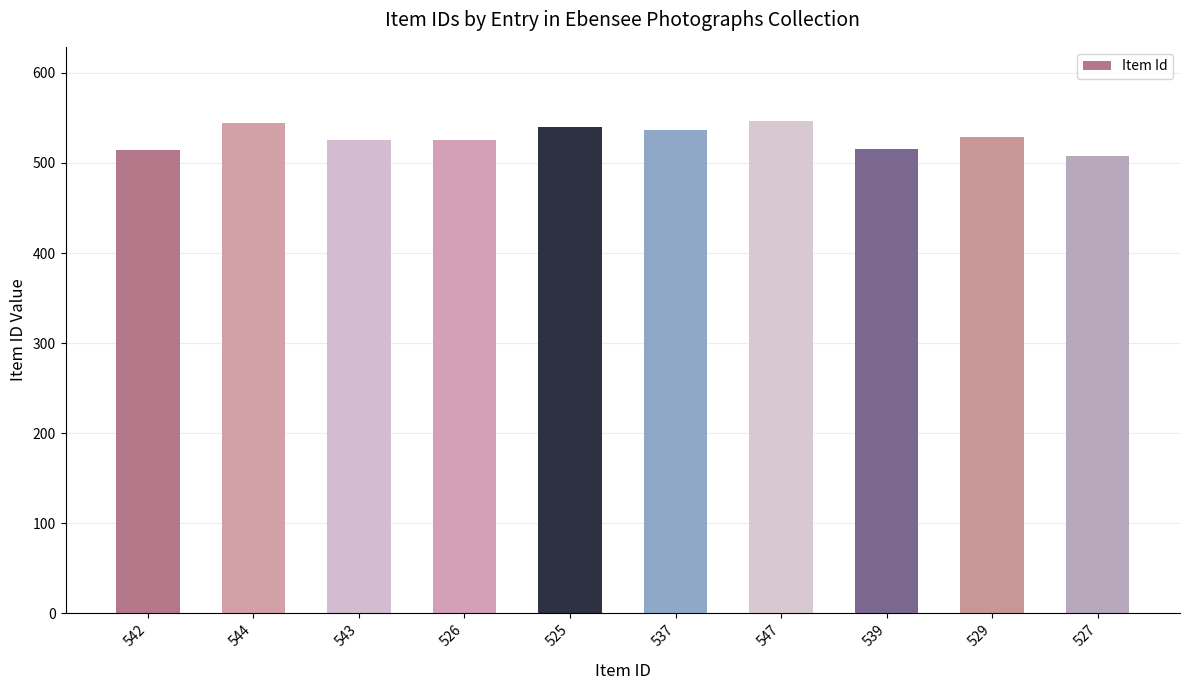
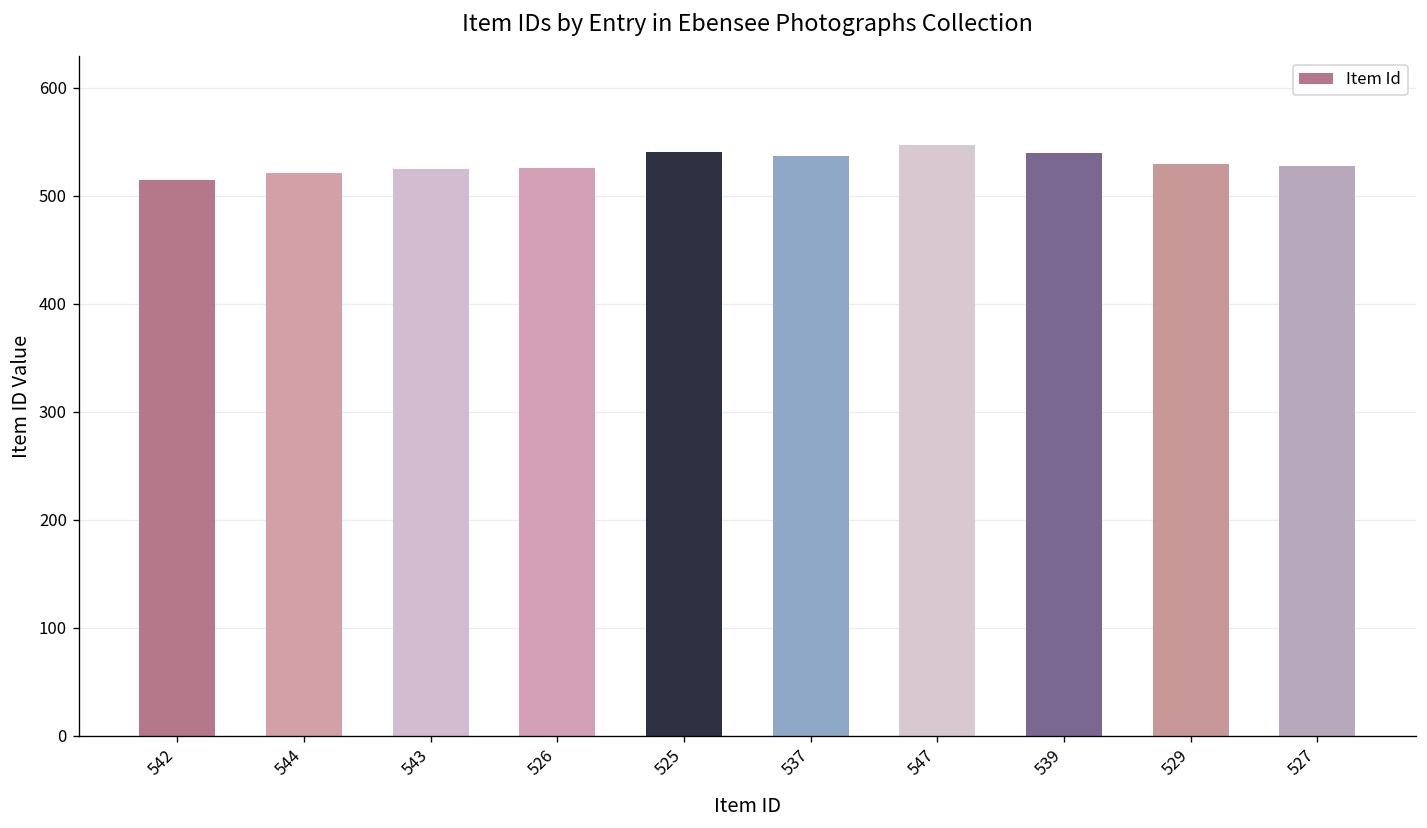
  {
    "542": 510,
-   "544": 540,
+   "544": 520,
    "543": 530,
    "526": 530,
    "525": 540,
    "537": 540,
    "547": 550,
-   "539": 520,
+   "539": 540,
    "529": 530,
-   "527": 510
+   "527": 530
  }
